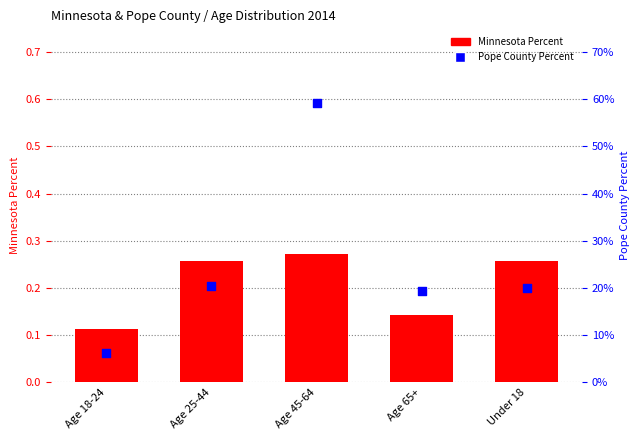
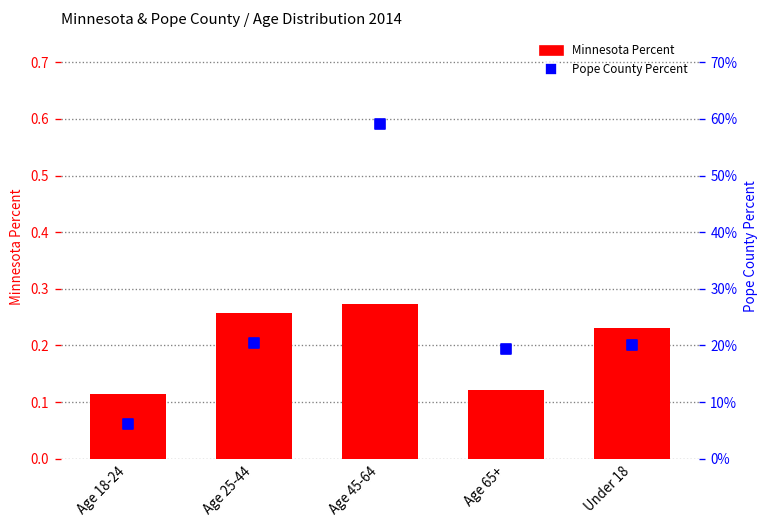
  {
    "Minnesota Percent": {
      "Age 18-24": 0.11,
      "Age 25-44": 0.26,
      "Age 45-64": 0.27,
-     "Age 65+": 0.14,
-     "Under 18": 0.26
+     "Age 65+": 0.12,
+     "Under 18": 0.23
    }
  }
